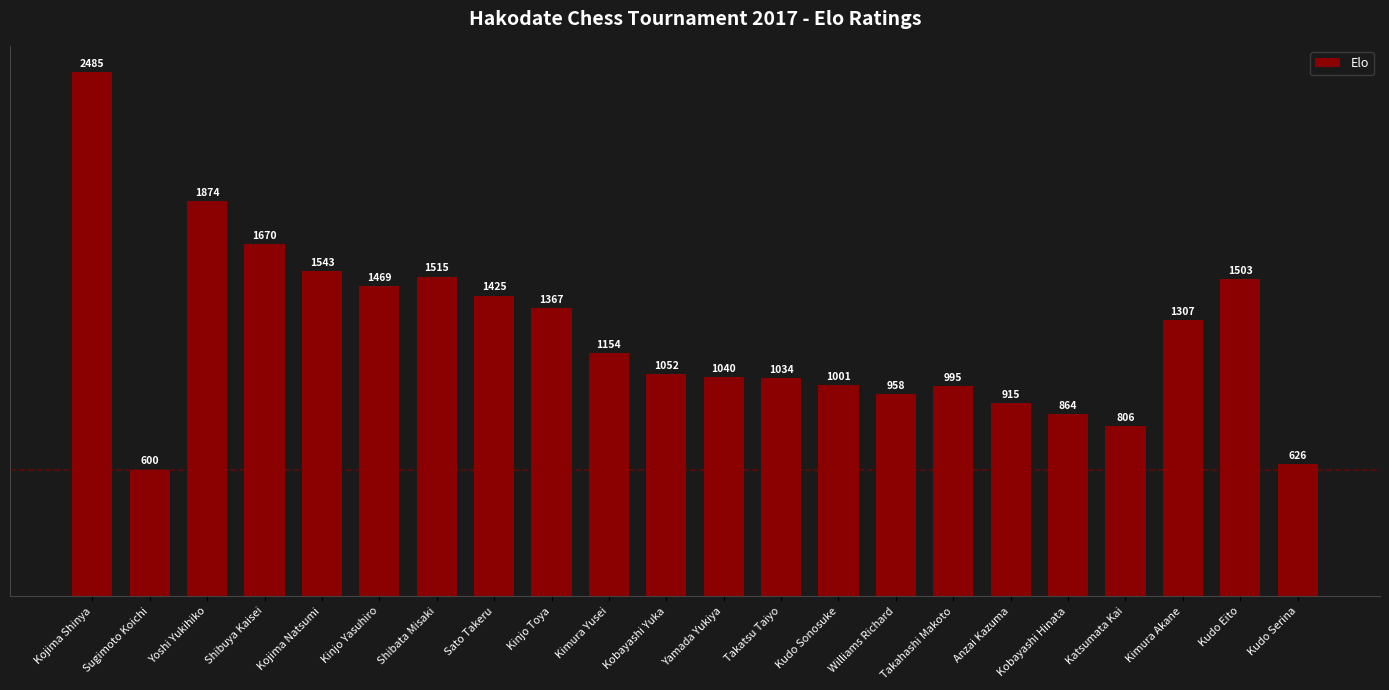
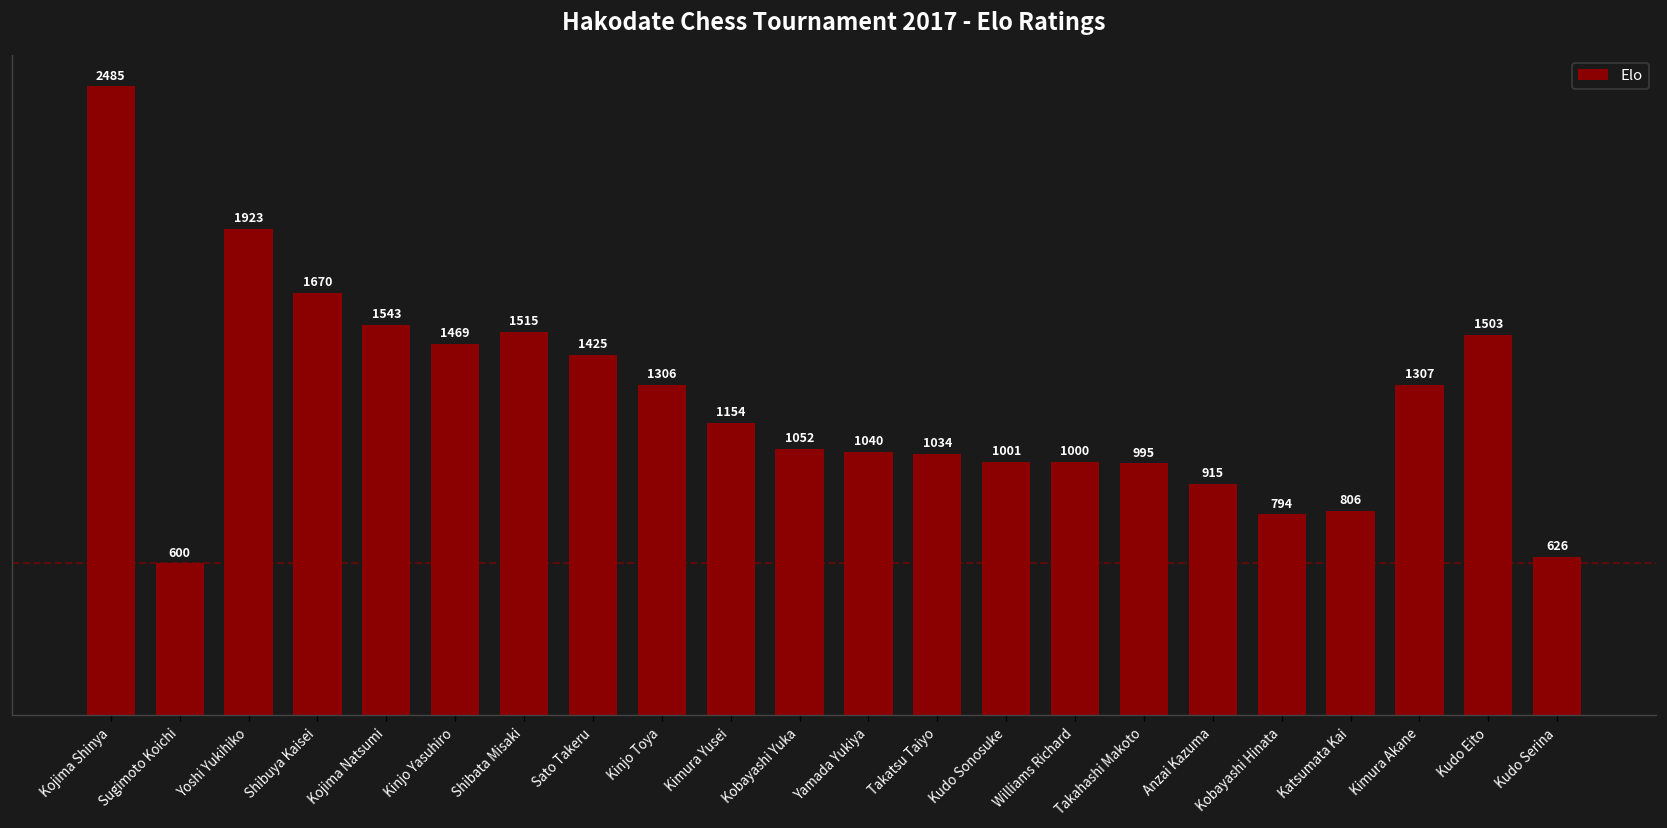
  {
    "Kojima Shinya": 2485,
    "Sugimoto Koichi": 600,
-   "Yoshi Yukihiko": 1874,
+   "Yoshi Yukihiko": 1923,
    "Shibuya Kaisei": 1670,
    "Kojima Natsumi": 1543,
    "Kinjo Yasuhiro": 1469,
    "Shibata Misaki": 1515,
    "Sato Takeru": 1425,
-   "Kinjo Toya": 1367,
+   "Kinjo Toya": 1306,
    "Kimura Yusei": 1154,
    "Kobayashi Yuka": 1052,
    "Yamada Yukiya": 1040,
    "Takatsu Taiyo": 1034,
    "Kudo Sonosuke": 1001,
-   "Williams Richard": 958,
+   "Williams Richard": 1000,
    "Takahashi Makoto": 995,
    "Anzai Kazuma": 915,
-   "Kobayashi Hinata": 864,
+   "Kobayashi Hinata": 794,
    "Katsumata Kai": 806,
    "Kimura Akane": 1307,
    "Kudo Eito": 1503,
    "Kudo Serina": 626
  }
